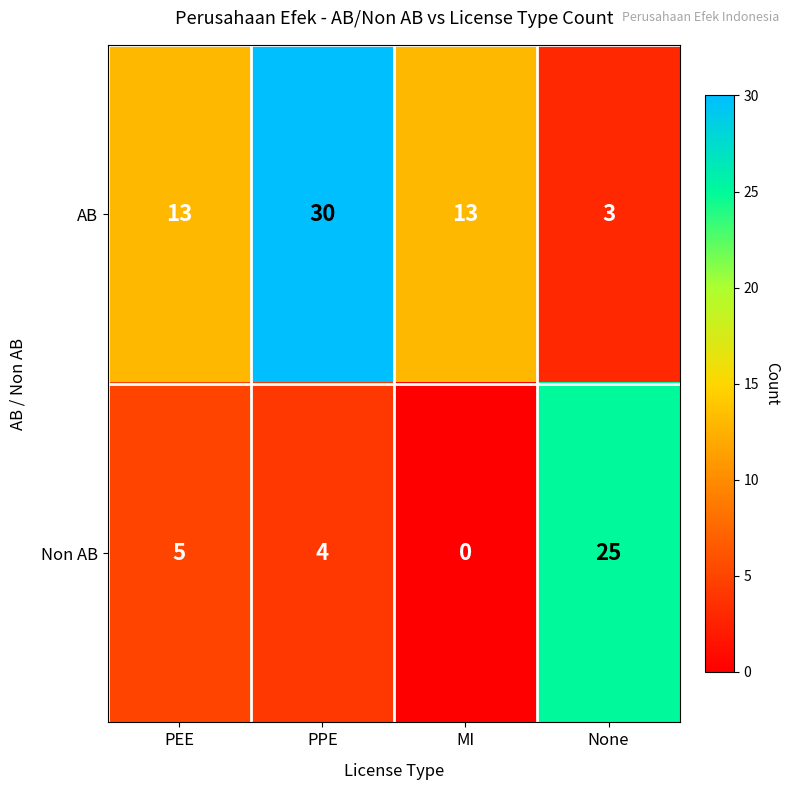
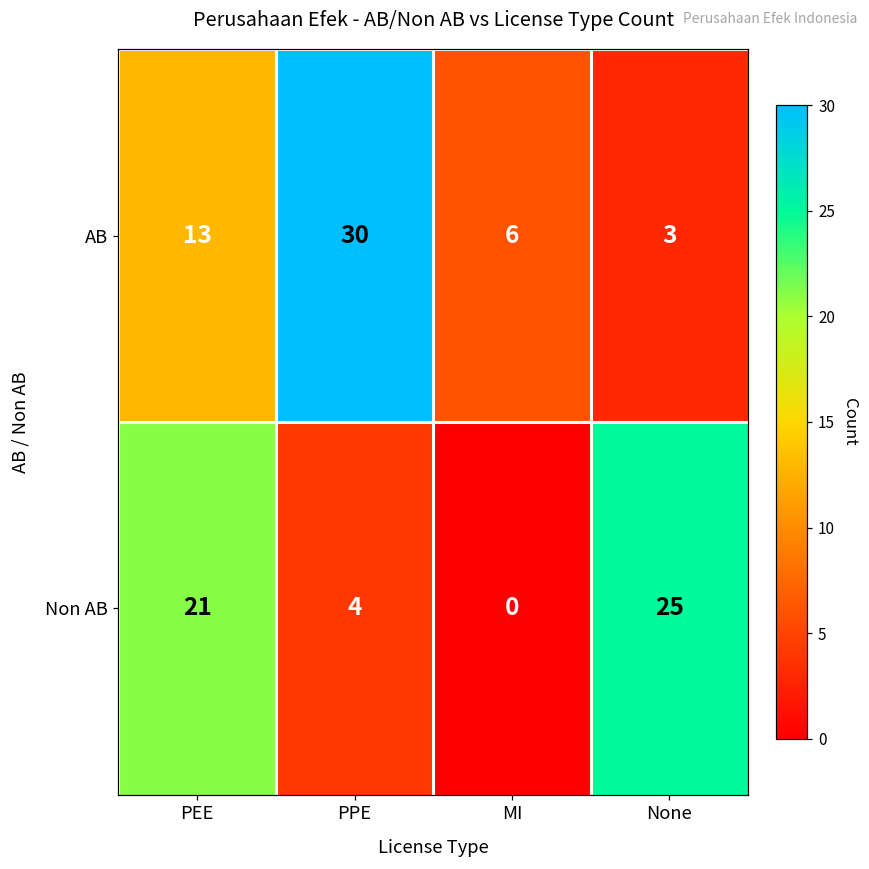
  {
    "AB": {
      "PEE": 13,
      "PPE": 30,
-     "MI": 13,
+     "MI": 6,
      "None": 3
    },
    "Non AB": {
-     "PEE": 5,
+     "PEE": 21,
      "PPE": 4,
      "MI": 0,
      "None": 25
    }
  }
